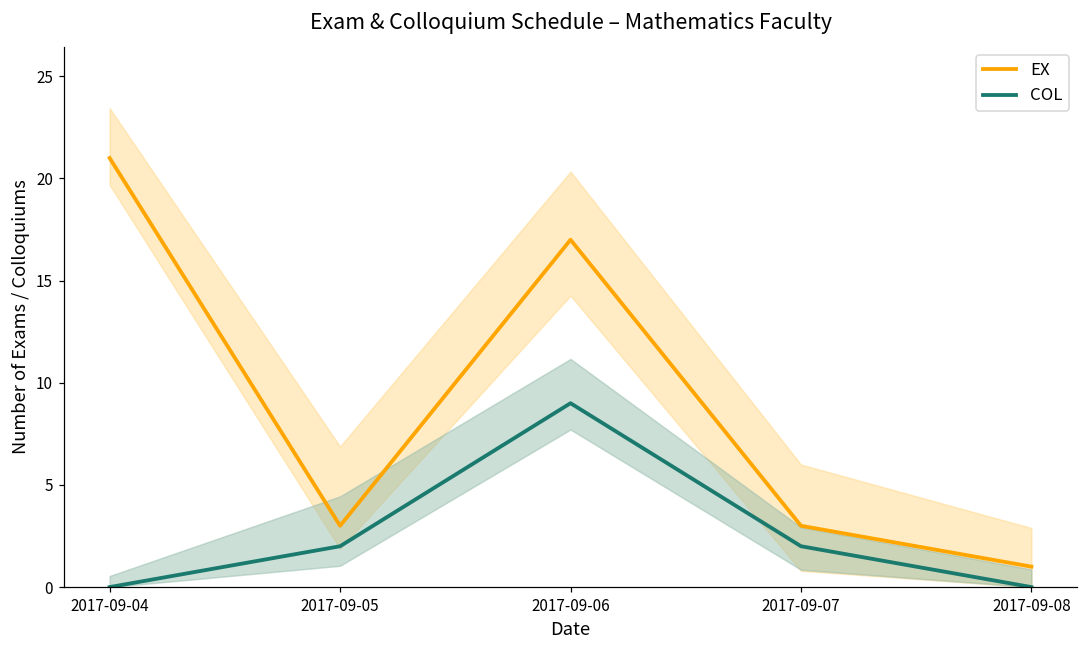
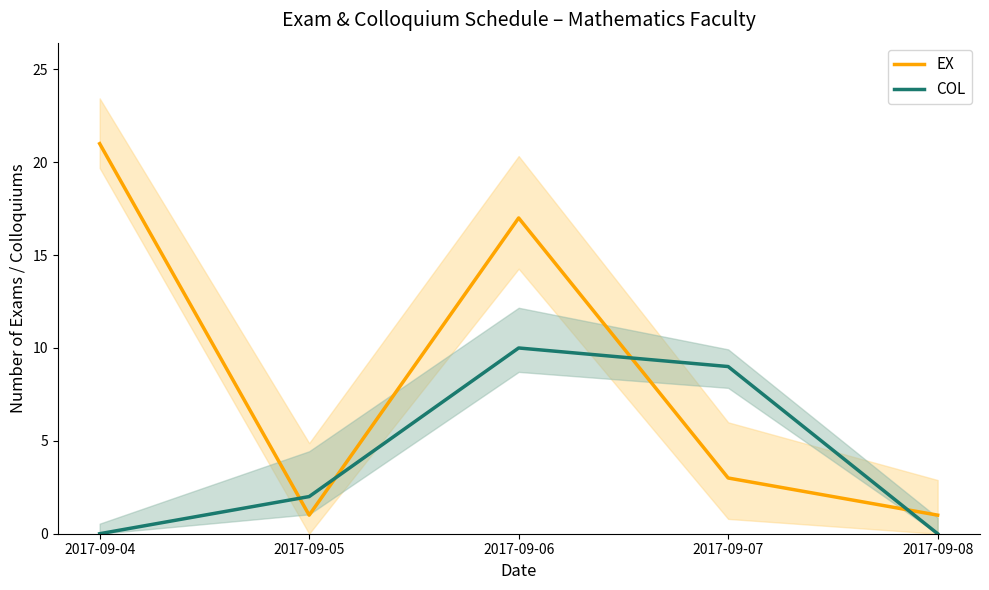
  {
    "EX": {
      "2017-09-04": 21,
-     "2017-09-05": 3,
+     "2017-09-05": 1,
      "2017-09-06": 17,
      "2017-09-08": 1
    },
    "COL": {
      "2017-09-04": 0,
      "2017-09-05": 2,
-     "2017-09-06": 9,
-     "2017-09-07": 2,
+     "2017-09-06": 10,
+     "2017-09-07": 9,
      "2017-09-08": 0
    }
  }
